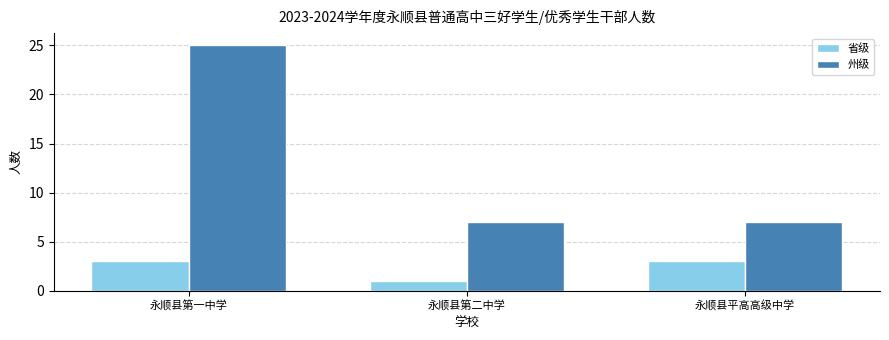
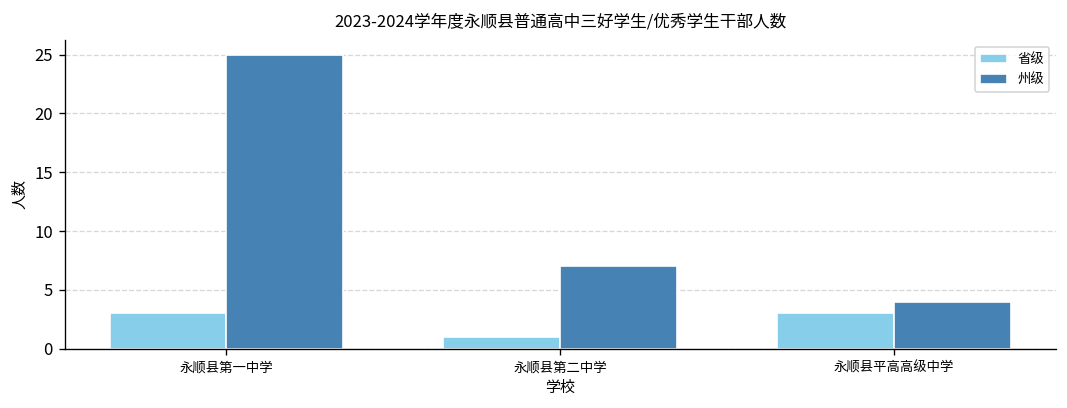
  {
    "省级": {
      "永顺县第一中学": 3,
      "永顺县第二中学": 1,
      "永顺县平高高级中学": 3
    },
    "州级": {
      "永顺县第一中学": 25,
      "永顺县第二中学": 7,
-     "永顺县平高高级中学": 7
+     "永顺县平高高级中学": 4
    }
  }
